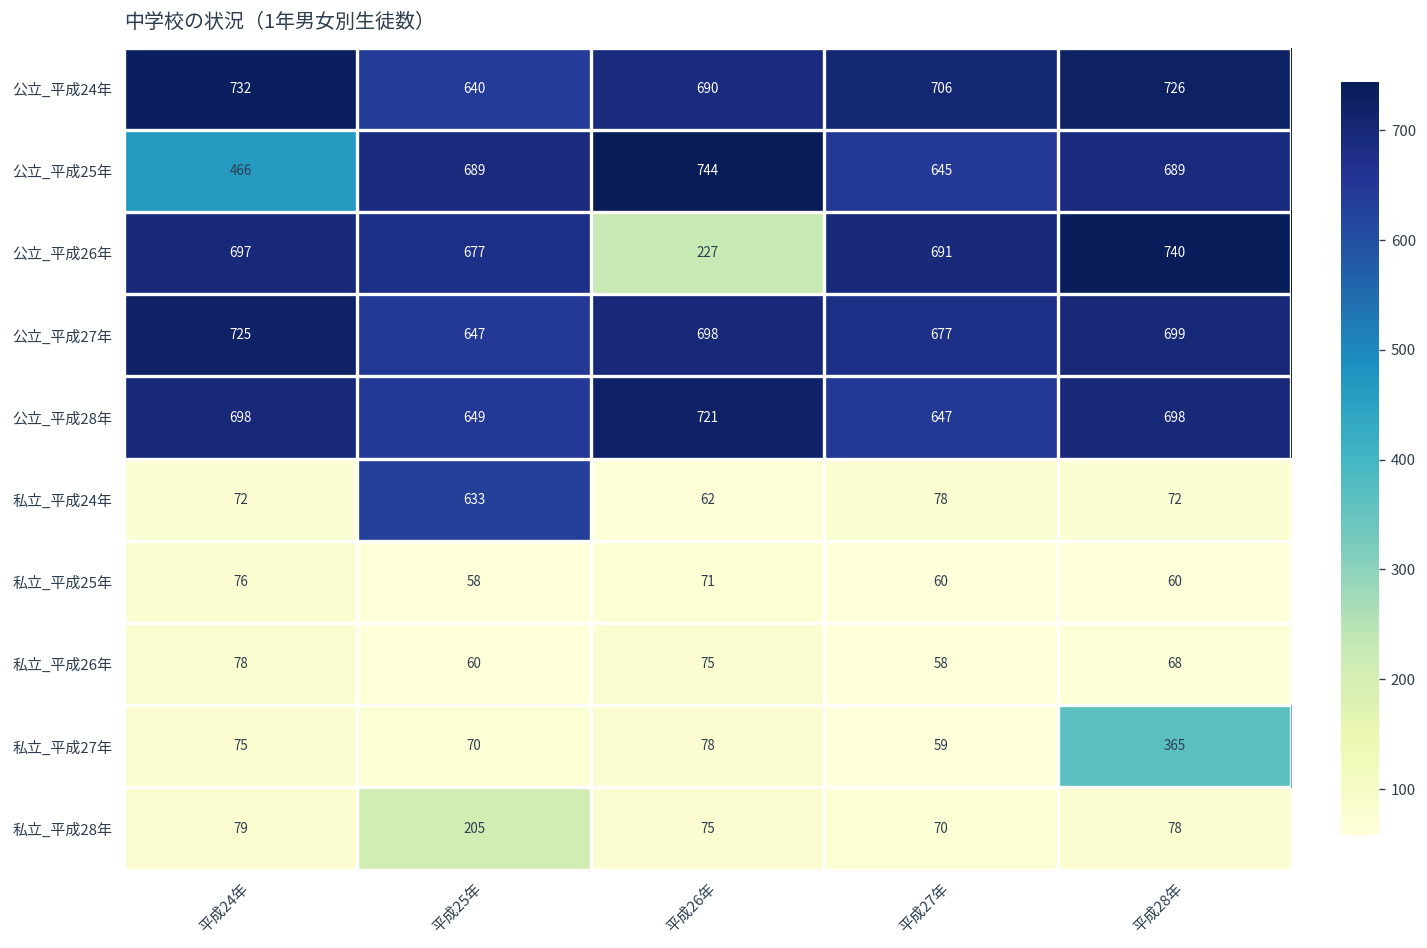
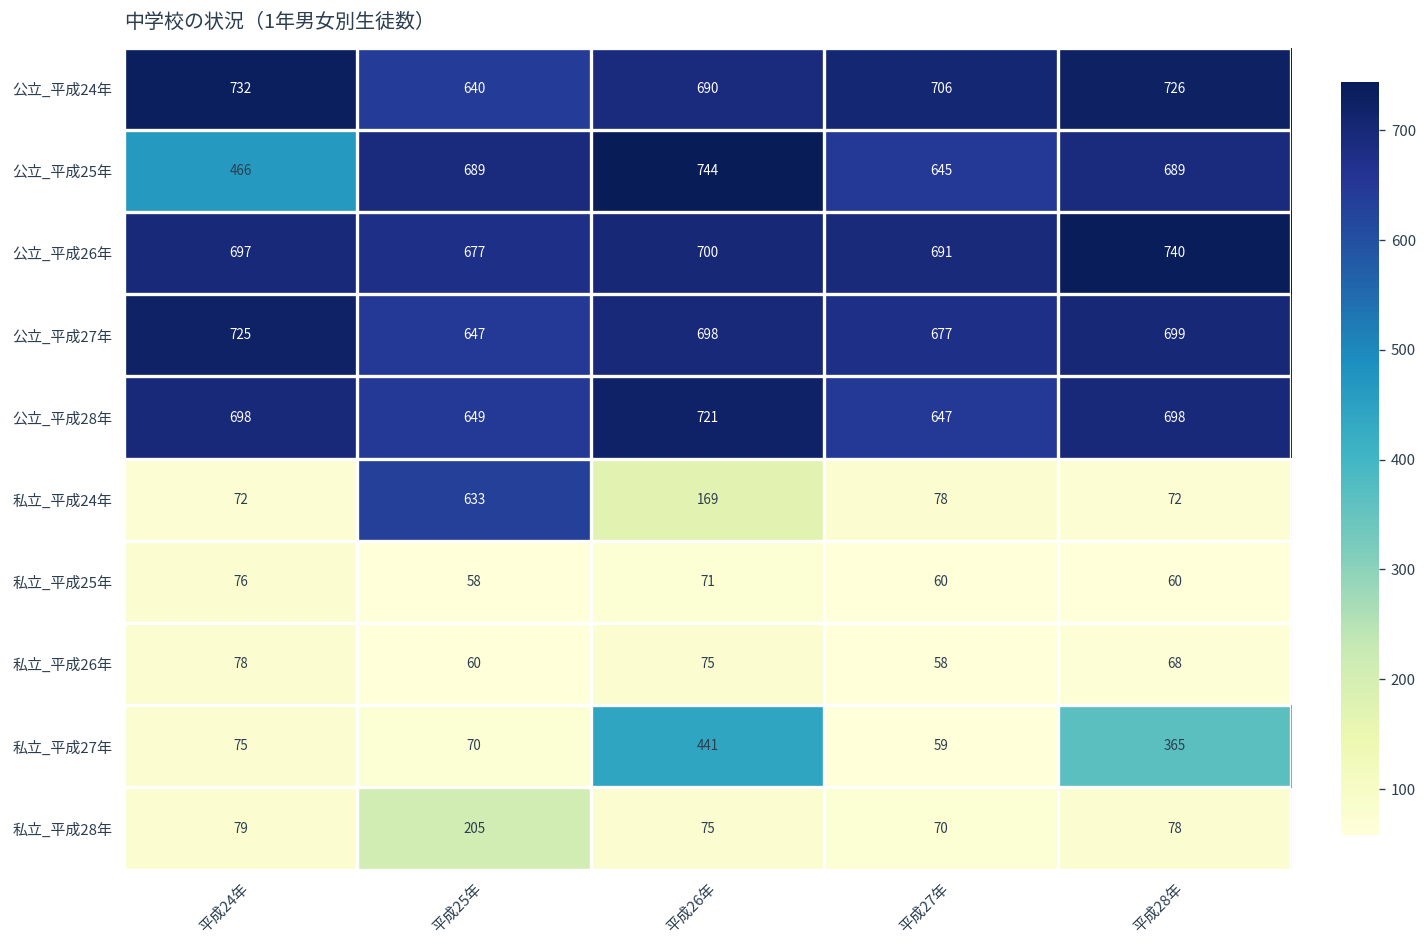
  {
    "公立_平成24年": {
      "平成24年": 732,
      "平成25年": 640,
      "平成26年": 690,
      "平成27年": 706,
      "平成28年": 726
    },
    "公立_平成25年": {
      "平成24年": 466,
      "平成25年": 689,
      "平成26年": 744,
      "平成27年": 645,
      "平成28年": 689
    },
    "公立_平成26年": {
      "平成24年": 697,
      "平成25年": 677,
-     "平成26年": 227,
+     "平成26年": 700,
      "平成27年": 691,
      "平成28年": 740
    },
    "公立_平成27年": {
      "平成24年": 725,
      "平成25年": 647,
      "平成26年": 698,
      "平成27年": 677,
      "平成28年": 699
    },
    "公立_平成28年": {
      "平成24年": 698,
      "平成25年": 649,
      "平成26年": 721,
      "平成27年": 647,
      "平成28年": 698
    },
    "私立_平成24年": {
      "平成24年": 72,
      "平成25年": 633,
-     "平成26年": 62,
+     "平成26年": 169,
      "平成27年": 78,
      "平成28年": 72
    },
    "私立_平成25年": {
      "平成24年": 76,
      "平成25年": 58,
      "平成26年": 71,
      "平成27年": 60,
      "平成28年": 60
    },
    "私立_平成26年": {
      "平成24年": 78,
      "平成25年": 60,
      "平成26年": 75,
      "平成27年": 58,
      "平成28年": 68
    },
    "私立_平成27年": {
      "平成24年": 75,
      "平成25年": 70,
-     "平成26年": 78,
+     "平成26年": 441,
      "平成27年": 59,
      "平成28年": 365
    },
    "私立_平成28年": {
      "平成24年": 79,
      "平成25年": 205,
      "平成26年": 75,
      "平成27年": 70,
      "平成28年": 78
    }
  }
